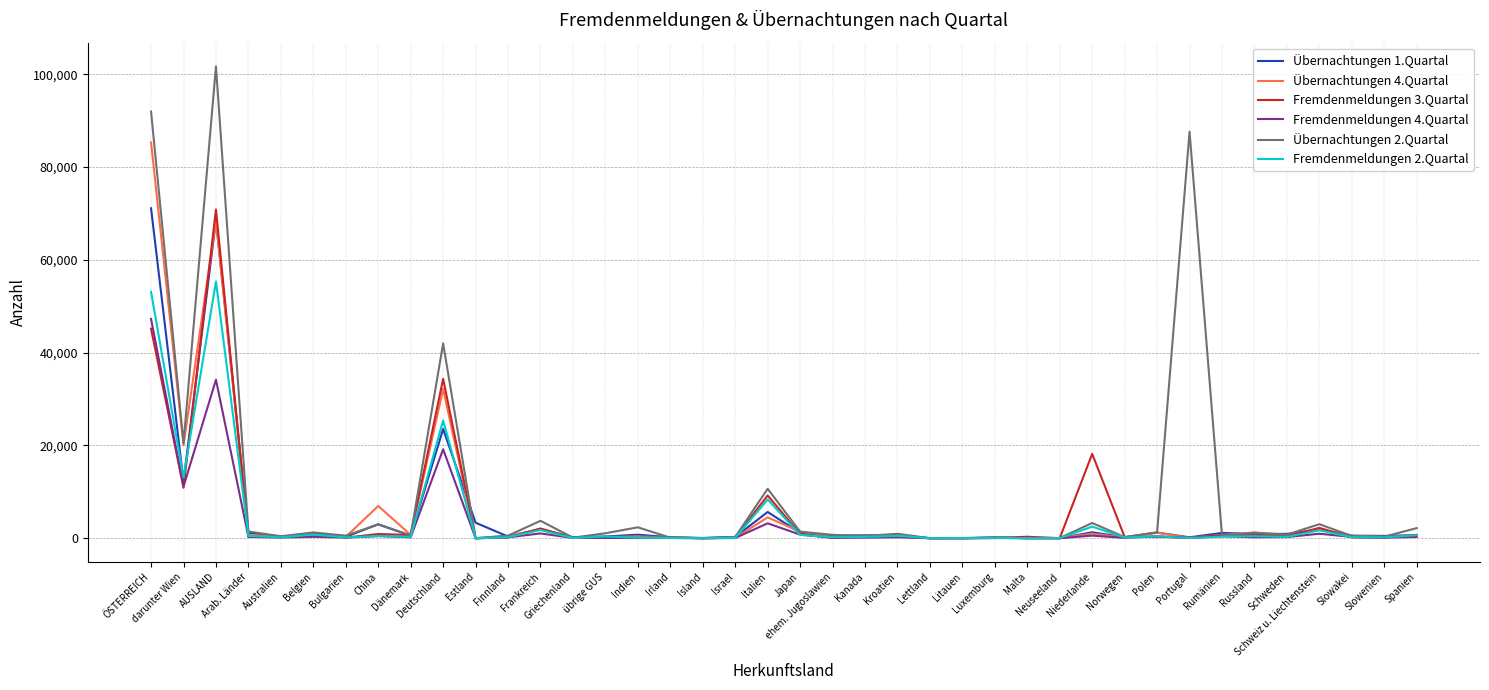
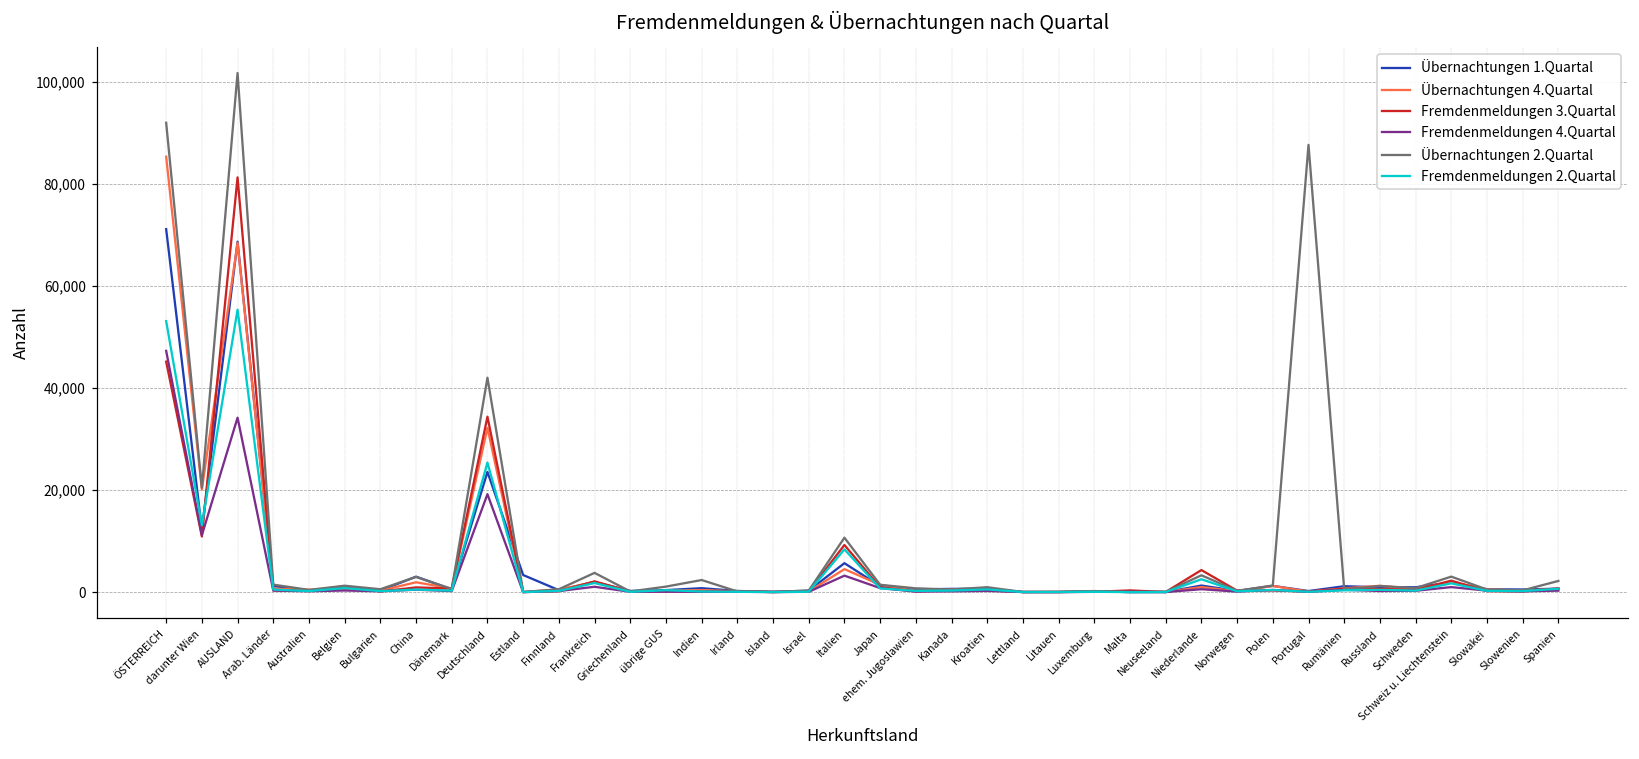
  {
    "Übernachtungen 1.Quartal": {
      "ÖSTERREICH": "71,000",
      "darunter Wien": "12,000",
      "Deutschland": "24,000",
      "Estland": "3,000",
      "Italien": "6,000"
    },
    "Übernachtungen 4.Quartal": {
      "ÖSTERREICH": "85,000",
-     "China": "7,000",
+     "China": "2,000",
      "Deutschland": "32,000",
      "Italien": "5,000"
    },
    "Fremdenmeldungen 3.Quartal": {
      "ÖSTERREICH": "45,000",
-     "AUSLAND": "71,000",
+     "AUSLAND": "81,000",
      "Deutschland": "34,000",
      "Italien": "9,000",
-     "Niederlande": "18,000"
+     "Niederlande": "4,000"
    },
    "Fremdenmeldungen 4.Quartal": {
      "ÖSTERREICH": "47,000",
      "AUSLAND": "34,000",
      "Deutschland": "19,000",
      "Frankreich": "1,000",
      "Italien": "3,000",
      "Schweiz u. Liechtenstein": "1,000"
    },
    "Übernachtungen 2.Quartal": {
      "ÖSTERREICH": "92,000",
      "AUSLAND": "102,000",
      "Deutschland": "42,000",
      "Frankreich": "4,000",
      "übrige GUS": "1,000",
      "Indien": "2,000",
      "Italien": "11,000",
      "Niederlande": "3,000",
      "Portugal": "88,000",
      "Schweiz u. Liechtenstein": "3,000",
      "Spanien": "2,000"
    },
    "Fremdenmeldungen 2.Quartal": {
      "ÖSTERREICH": "53,000",
      "darunter Wien": "13,000",
      "AUSLAND": "55,000",
      "Deutschland": "25,000",
      "Italien": "8,000",
      "Niederlande": "3,000"
    }
  }
